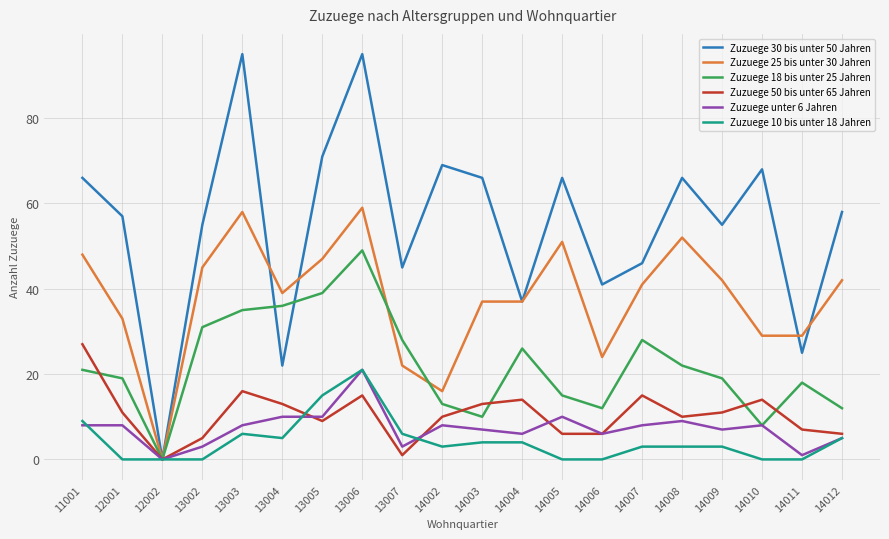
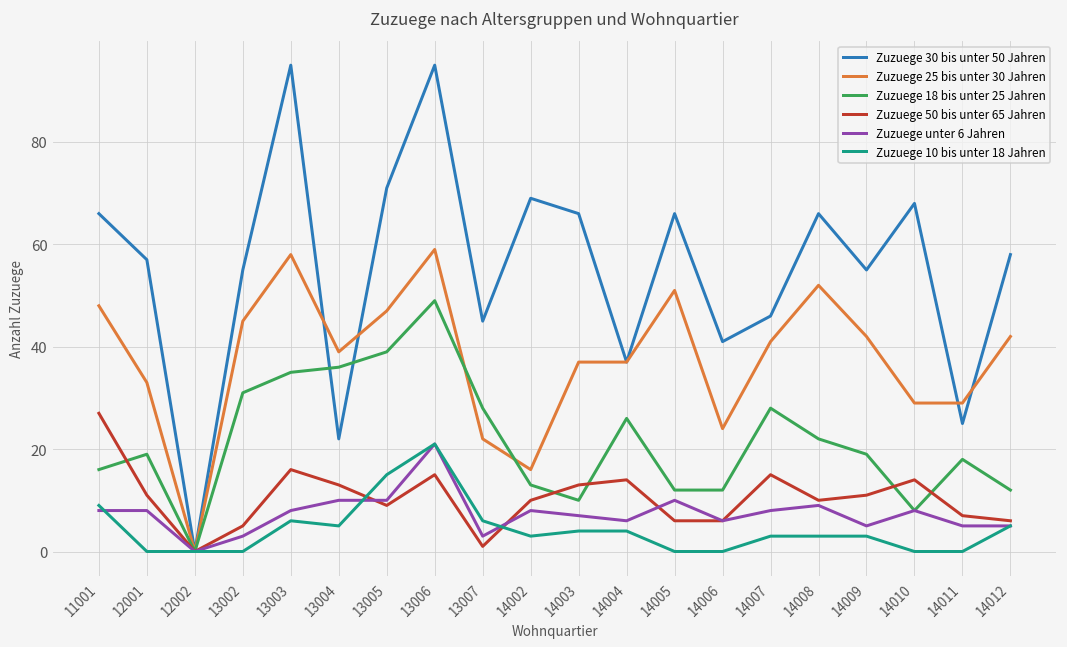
  {
    "Zuzuege 30 bis unter 50 Jahren": {
      "11001": 66,
      "12001": 57,
      "13002": 55,
      "13003": 95,
      "13004": 22,
      "13005": 71,
      "13006": 95,
      "13007": 45,
      "14002": 69,
      "14003": 66,
      "14005": 66,
      "14006": 41,
      "14007": 46,
      "14008": 66,
      "14009": 55,
      "14010": 68,
      "14011": 25,
      "14012": 58
    },
    "Zuzuege 25 bis unter 30 Jahren": {
      "11001": 48,
      "12001": 33,
      "13002": 45,
      "13003": 58,
      "13004": 39,
      "13005": 47,
      "13006": 59,
      "13007": 22,
      "14002": 16,
      "14003": 37,
      "14005": 51,
      "14006": 24,
      "14007": 41,
      "14008": 52,
      "14009": 42,
      "14010": 29,
      "14011": 29,
      "14012": 42
    },
    "Zuzuege 18 bis unter 25 Jahren": {
-     "11001": 21,
+     "11001": 16,
      "12001": 19,
      "13002": 31,
      "13003": 35,
      "13004": 36,
      "13005": 39,
      "13006": 49,
      "13007": 28,
      "14002": 13,
      "14003": 10,
      "14004": 26,
-     "14005": 15,
+     "14005": 12,
      "14006": 12,
      "14007": 28,
      "14008": 22,
      "14009": 19,
      "14011": 18,
      "14012": 12
    },
    "Zuzuege 50 bis unter 65 Jahren": {
      "11001": 27,
      "12001": 11,
      "13002": 5,
      "13003": 16,
      "13004": 13,
      "13005": 9,
      "13006": 15,
      "13007": 1,
      "14002": 10,
      "14003": 13,
      "14004": 14,
      "14005": 6,
      "14007": 15,
      "14008": 10,
      "14009": 11,
      "14010": 14,
      "14011": 7,
      "14012": 6
    },
    "Zuzuege unter 6 Jahren": {
      "11001": 8,
      "12001": 8,
      "13002": 3,
      "13003": 8,
      "13004": 10,
      "13005": 10,
      "13007": 3,
      "14002": 8,
      "14003": 7,
      "14004": 6,
      "14005": 10,
      "14007": 8,
      "14008": 9,
-     "14009": 7,
-     "14011": 1
+     "14009": 5,
+     "14011": 5
    },
    "Zuzuege 10 bis unter 18 Jahren": {
      "11001": 9,
      "12001": 0,
      "13002": 0,
      "13003": 6,
      "13004": 5,
      "13005": 15,
      "13007": 6,
      "14002": 3,
      "14003": 4,
      "14004": 4,
      "14005": 0,
      "14006": 0,
      "14007": 3,
      "14008": 3,
      "14009": 3,
      "14010": 0,
      "14011": 0
    }
  }
